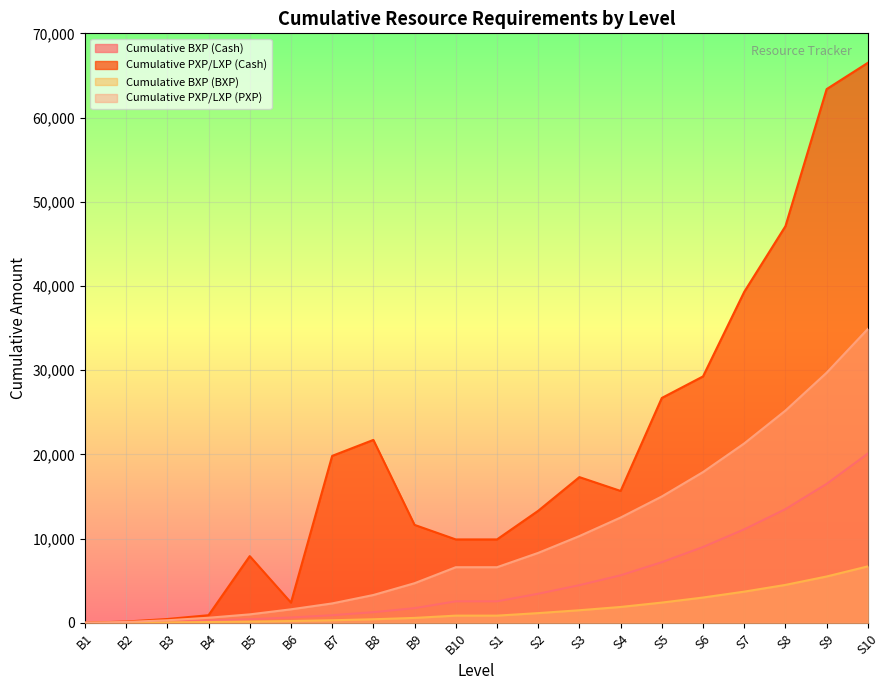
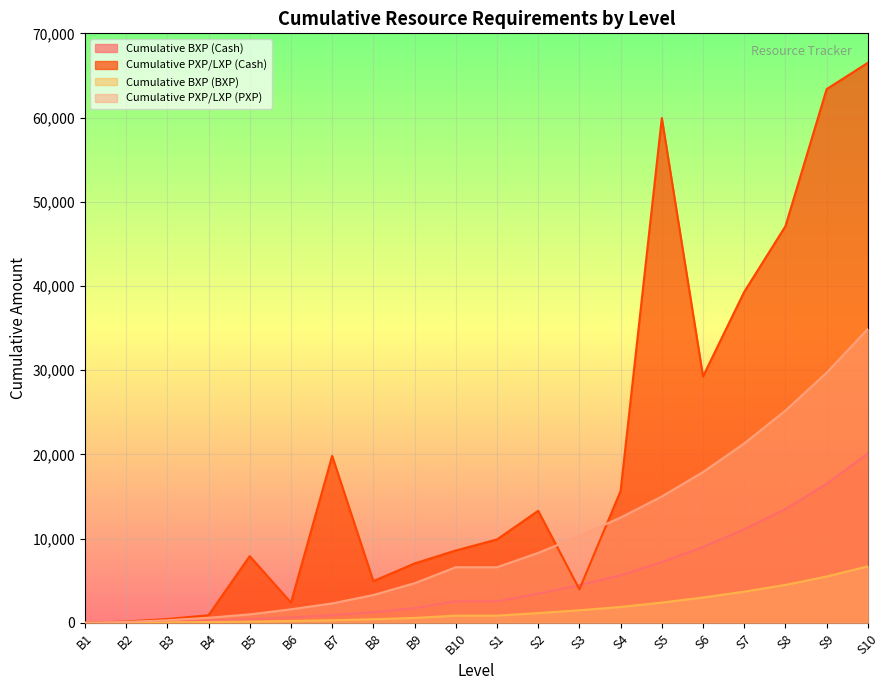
  {
    "Cumulative PXP/LXP (Cash)": {
      "B5": "8,000",
      "B6": "2,000",
      "B7": "20,000",
-     "B8": "22,000",
-     "B9": "12,000",
-     "B10": "10,000",
+     "B8": "5,000",
+     "B9": "7,000",
+     "B10": "9,000",
      "S1": "10,000",
      "S2": "13,000",
-     "S3": "17,000",
+     "S3": "4,000",
      "S4": "16,000",
-     "S5": "27,000",
+     "S5": "60,000",
      "S6": "29,000",
      "S7": "39,000",
      "S8": "47,000",
      "S9": "63,000",
      "S10": "67,000"
    }
  }
